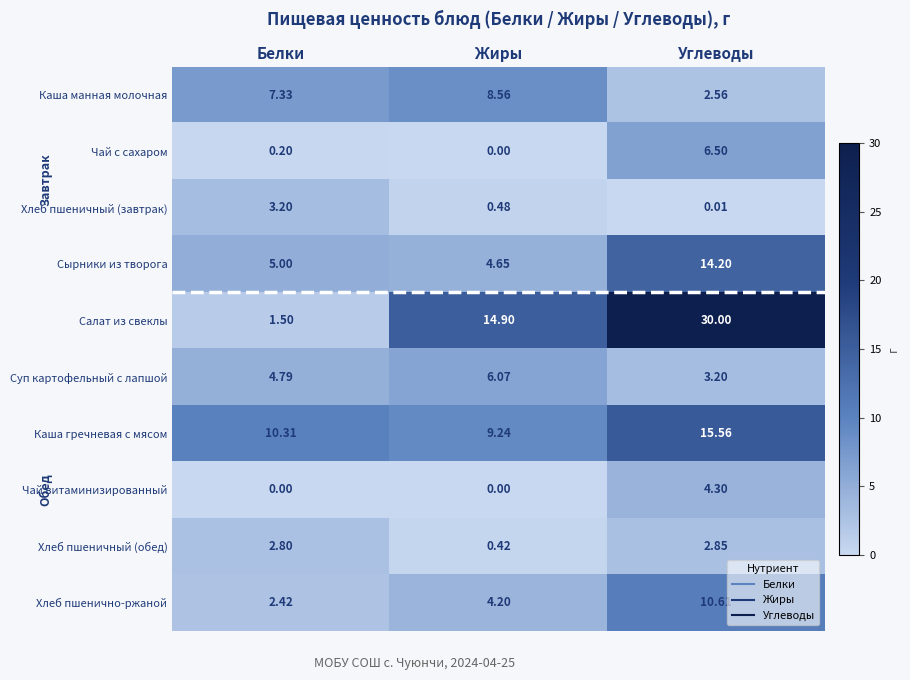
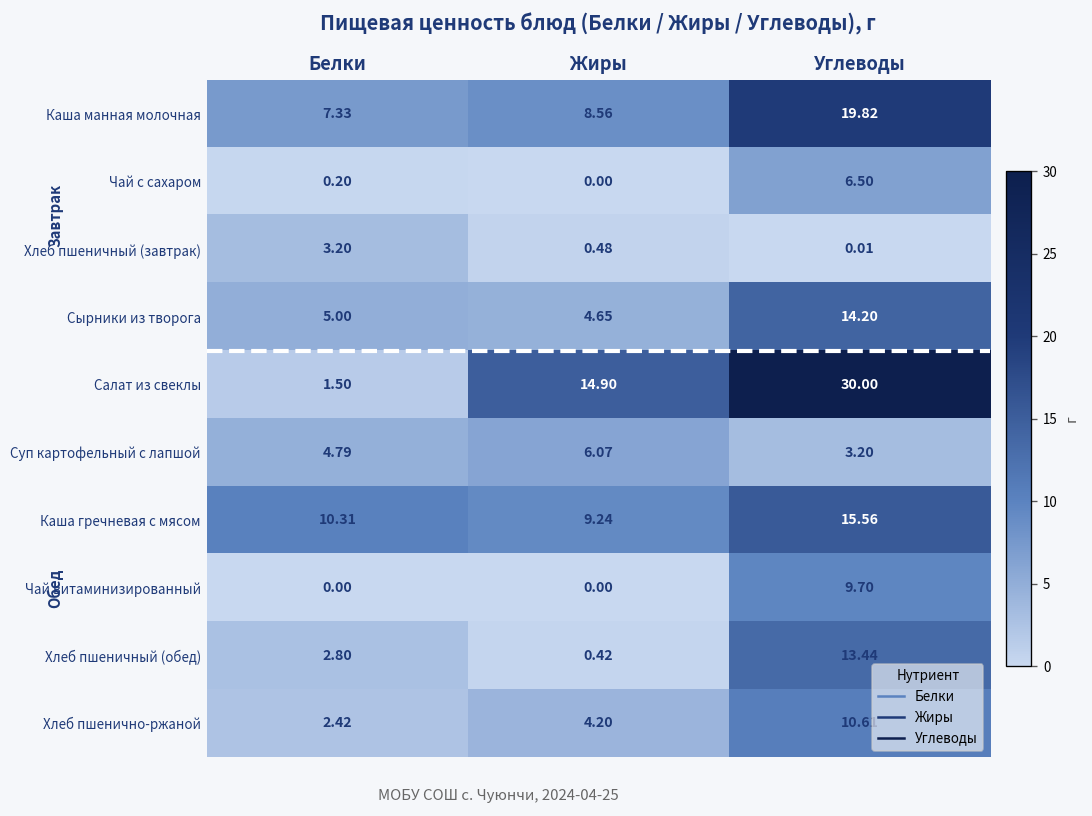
  {
    "Каша манная молочная": {
      "Белки": 7.33,
      "Жиры": 8.56,
-     "Углеводы": 2.56
+     "Углеводы": 19.82
    },
    "Чай с сахаром": {
      "Белки": 0.20,
      "Жиры": 0.00,
      "Углеводы": 6.50
    },
    "Хлеб пшеничный (завтрак)": {
      "Белки": 3.20,
      "Жиры": 0.48,
      "Углеводы": 0.01
    },
    "Сырники из творога": {
      "Белки": 5.00,
      "Жиры": 4.65,
      "Углеводы": 14.20
    },
    "Салат из свеклы": {
      "Белки": 1.50,
      "Жиры": 14.90,
      "Углеводы": 30.00
    },
    "Суп картофельный с лапшой": {
      "Белки": 4.79,
      "Жиры": 6.07,
      "Углеводы": 3.20
    },
    "Каша гречневая с мясом": {
      "Белки": 10.31,
      "Жиры": 9.24,
      "Углеводы": 15.56
    },
    "Чай витаминизированный": {
      "Белки": 0.00,
      "Жиры": 0.00,
-     "Углеводы": 4.30
+     "Углеводы": 9.70
    },
    "Хлеб пшеничный (обед)": {
      "Белки": 2.80,
      "Жиры": 0.42,
-     "Углеводы": 2.85
+     "Углеводы": 13.44
    },
    "Хлеб пшенично-ржаной": {
      "Белки": 2.42,
      "Жиры": 4.20
    }
  }
